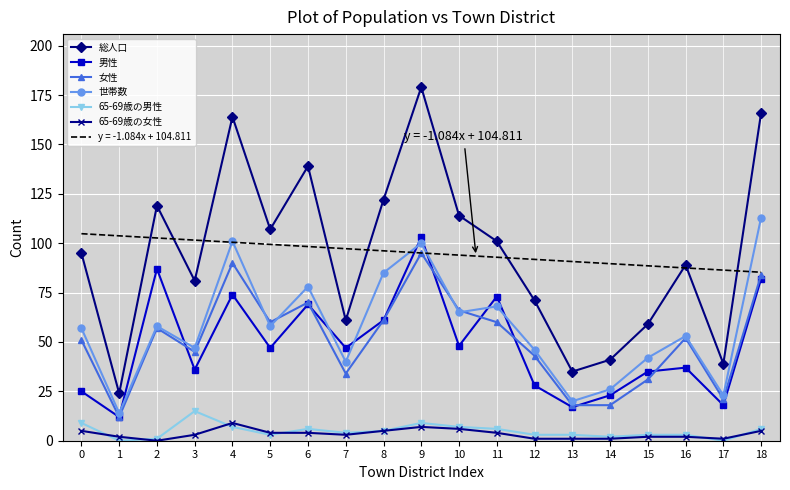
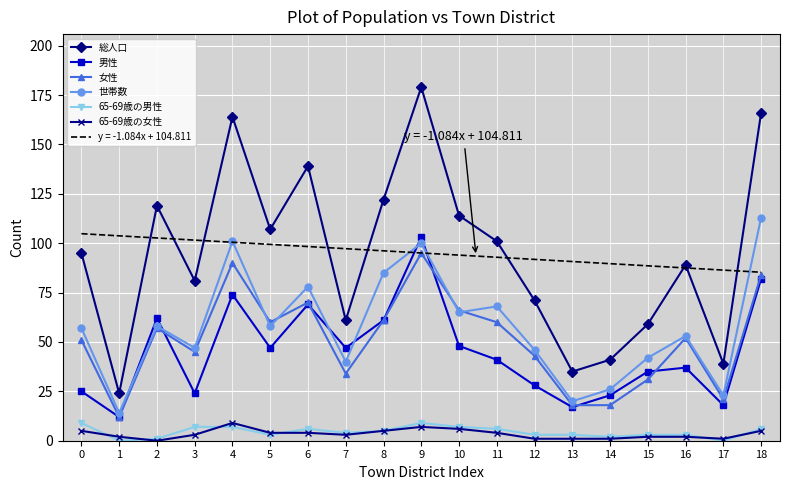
  {
    "男性": {
      "0": 25,
-     "2": 87,
-     "3": 36,
+     "2": 62,
+     "3": 24,
      "4": 74,
      "5": 47,
      "7": 47,
      "10": 48,
-     "11": 73,
+     "11": 41,
      "12": 28,
      "14": 23,
      "15": 35,
      "16": 37,
      "17": 18,
      "18": 82
    },
    "65-69歳の男性": {
      "0": 9,
      "1": 0,
-     "3": 15,
+     "3": 7,
      "4": 7,
      "6": 6,
      "9": 9,
      "11": 6,
      "12": 3,
      "13": 3
    },
    "y = -1.084x + 104.811": {
      "0": 105,
      "18": 85
    }
  }
